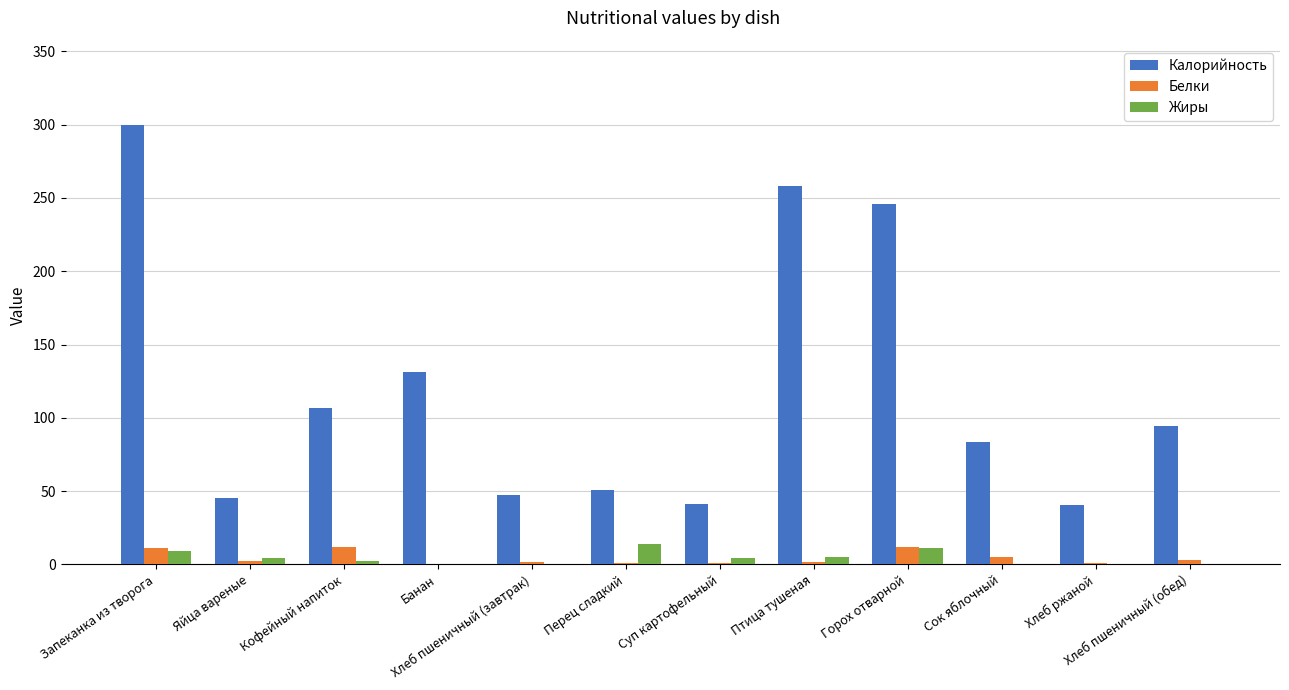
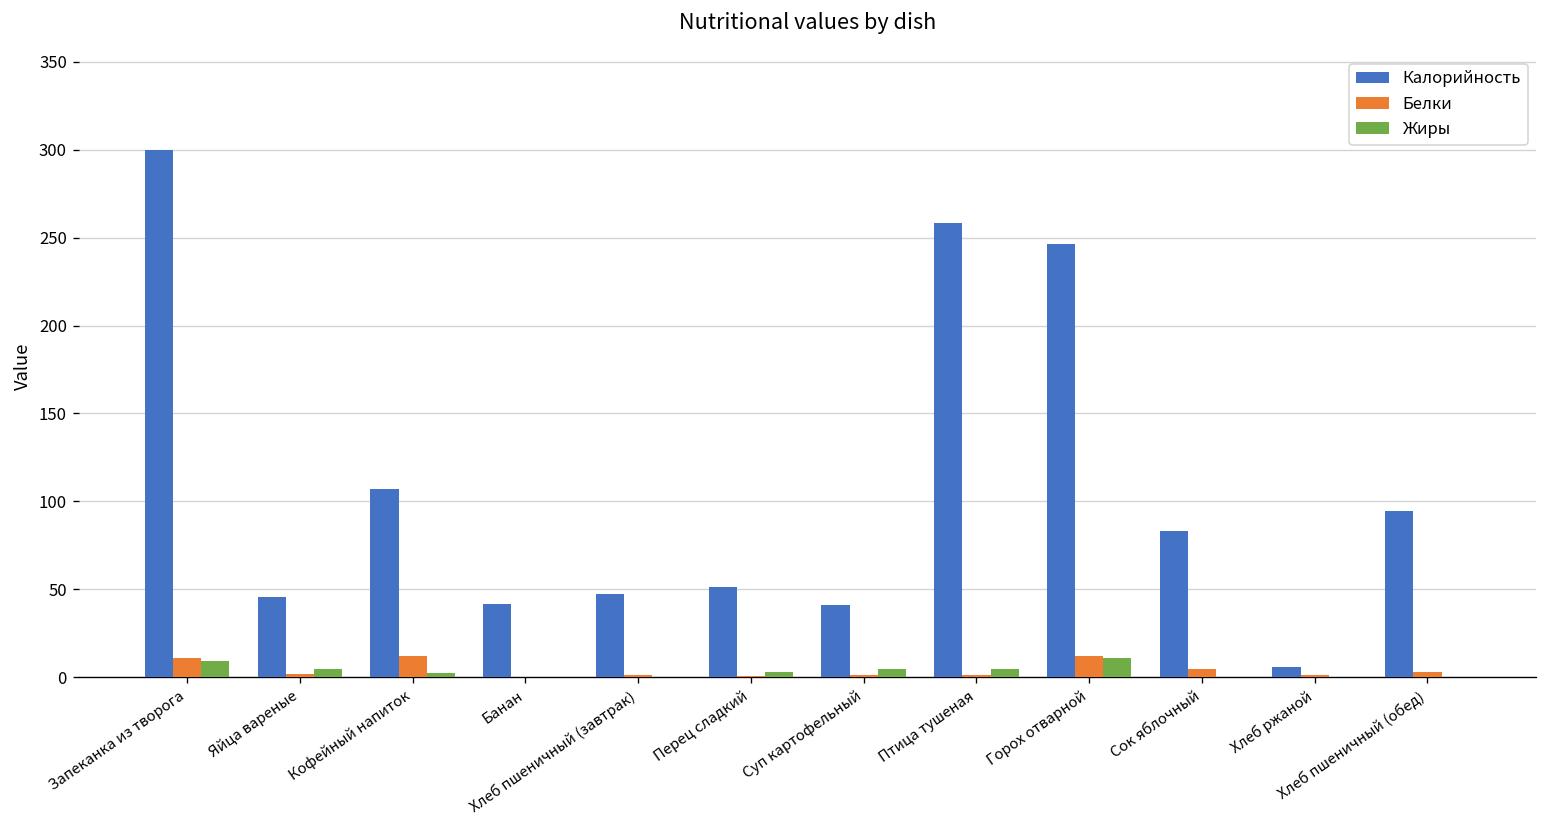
  {
    "Калорийность": {
      "Запеканка из творога": 300,
      "Яйца вареные": 45,
      "Кофейный напиток": 107,
-     "Банан": 132,
+     "Банан": 42,
      "Хлеб пшеничный (завтрак)": 47,
      "Перец сладкий": 51,
      "Суп картофельный": 41,
      "Птица тушеная": 258,
      "Горох отварной": 246,
      "Сок яблочный": 83,
-     "Хлеб ржаной": 41,
+     "Хлеб ржаной": 6,
      "Хлеб пшеничный (обед)": 95
    },
    "Белки": {
      "Запеканка из творога": 11,
      "Яйца вареные": 2,
      "Кофейный напиток": 12,
      "Горох отварной": 12,
      "Сок яблочный": 5,
      "Хлеб пшеничный (обед)": 3
    },
    "Жиры": {
      "Запеканка из творога": 9,
      "Яйца вареные": 5,
      "Кофейный напиток": 2,
-     "Перец сладкий": 14,
+     "Перец сладкий": 3,
      "Суп картофельный": 5,
      "Птица тушеная": 5,
      "Горох отварной": 11
    }
  }
